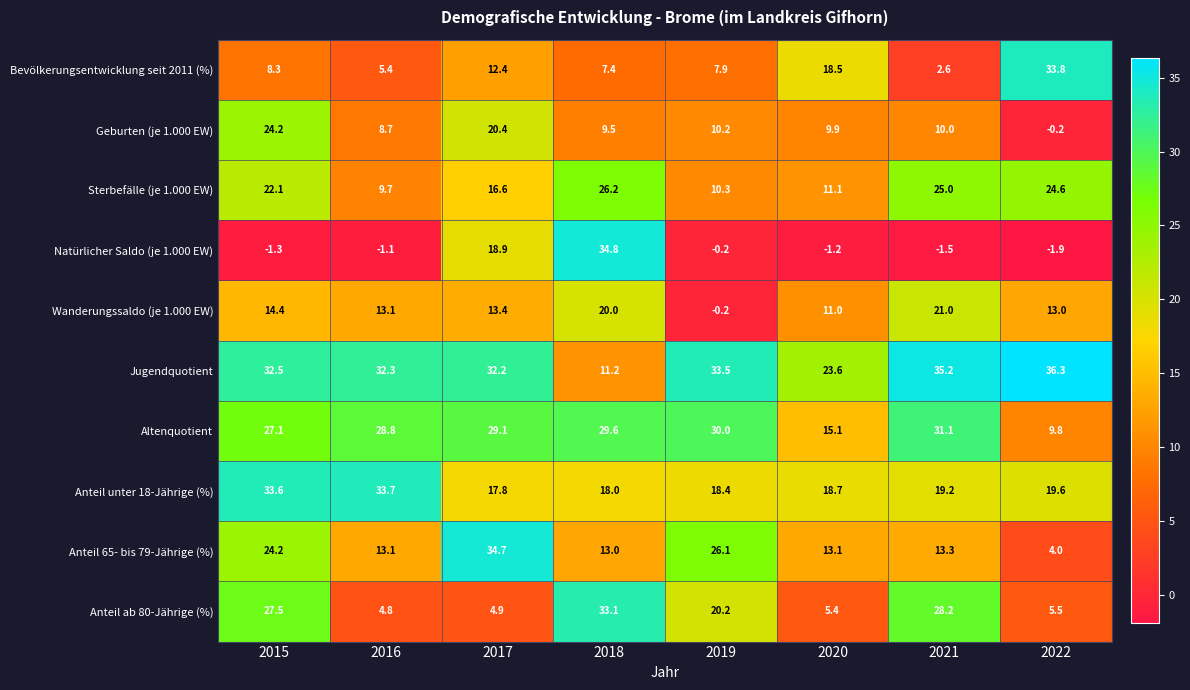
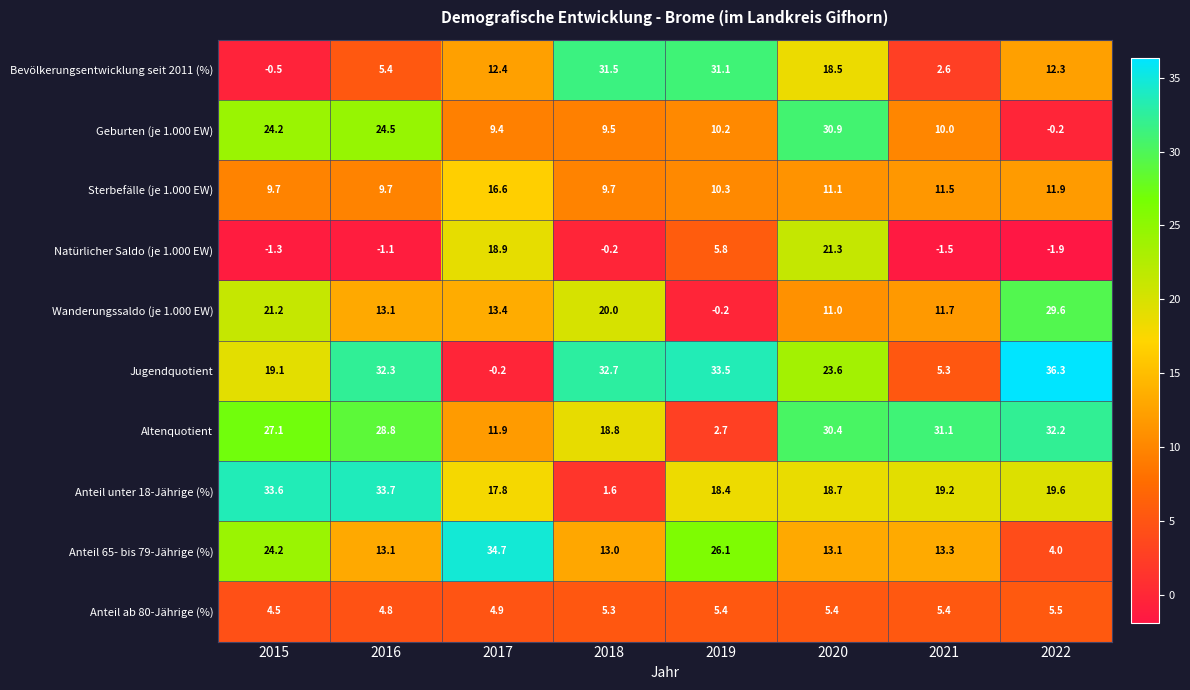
  {
    "Bevölkerungsentwicklung seit 2011 (%)": {
-     "2015": 8.3,
+     "2015": -0.5,
      "2016": 5.4,
      "2017": 12.4,
-     "2018": 7.4,
-     "2019": 7.9,
+     "2018": 31.5,
+     "2019": 31.1,
      "2020": 18.5,
      "2021": 2.6,
-     "2022": 33.8
+     "2022": 12.3
    },
    "Geburten (je 1.000 EW)": {
      "2015": 24.2,
-     "2016": 8.7,
-     "2017": 20.4,
+     "2016": 24.5,
+     "2017": 9.4,
      "2018": 9.5,
      "2019": 10.2,
-     "2020": 9.9,
+     "2020": 30.9,
      "2021": 10.0,
      "2022": -0.2
    },
    "Sterbefälle (je 1.000 EW)": {
-     "2015": 22.1,
+     "2015": 9.7,
      "2016": 9.7,
      "2017": 16.6,
-     "2018": 26.2,
+     "2018": 9.7,
      "2019": 10.3,
      "2020": 11.1,
-     "2021": 25.0,
-     "2022": 24.6
+     "2021": 11.5,
+     "2022": 11.9
    },
    "Natürlicher Saldo (je 1.000 EW)": {
      "2015": -1.3,
      "2016": -1.1,
      "2017": 18.9,
-     "2018": 34.8,
-     "2019": -0.2,
-     "2020": -1.2,
+     "2018": -0.2,
+     "2019": 5.8,
+     "2020": 21.3,
      "2021": -1.5,
      "2022": -1.9
    },
    "Wanderungssaldo (je 1.000 EW)": {
-     "2015": 14.4,
+     "2015": 21.2,
      "2016": 13.1,
      "2017": 13.4,
      "2018": 20.0,
      "2019": -0.2,
      "2020": 11.0,
-     "2021": 21.0,
-     "2022": 13.0
+     "2021": 11.7,
+     "2022": 29.6
    },
    "Jugendquotient": {
-     "2015": 32.5,
+     "2015": 19.1,
      "2016": 32.3,
-     "2017": 32.2,
-     "2018": 11.2,
+     "2017": -0.2,
+     "2018": 32.7,
      "2019": 33.5,
      "2020": 23.6,
-     "2021": 35.2,
+     "2021": 5.3,
      "2022": 36.3
    },
    "Altenquotient": {
      "2015": 27.1,
      "2016": 28.8,
-     "2017": 29.1,
-     "2018": 29.6,
-     "2019": 30.0,
-     "2020": 15.1,
+     "2017": 11.9,
+     "2018": 18.8,
+     "2019": 2.7,
+     "2020": 30.4,
      "2021": 31.1,
-     "2022": 9.8
+     "2022": 32.2
    },
    "Anteil unter 18-Jährige (%)": {
      "2015": 33.6,
      "2016": 33.7,
      "2017": 17.8,
-     "2018": 18.0,
+     "2018": 1.6,
      "2019": 18.4,
      "2020": 18.7,
      "2021": 19.2,
      "2022": 19.6
    },
    "Anteil 65- bis 79-Jährige (%)": {
      "2015": 24.2,
      "2016": 13.1,
      "2017": 34.7,
      "2018": 13.0,
      "2019": 26.1,
      "2020": 13.1,
      "2021": 13.3,
      "2022": 4.0
    },
    "Anteil ab 80-Jährige (%)": {
-     "2015": 27.5,
+     "2015": 4.5,
      "2016": 4.8,
      "2017": 4.9,
-     "2018": 33.1,
-     "2019": 20.2,
+     "2018": 5.3,
+     "2019": 5.4,
      "2020": 5.4,
-     "2021": 28.2,
+     "2021": 5.4,
      "2022": 5.5
    }
  }
